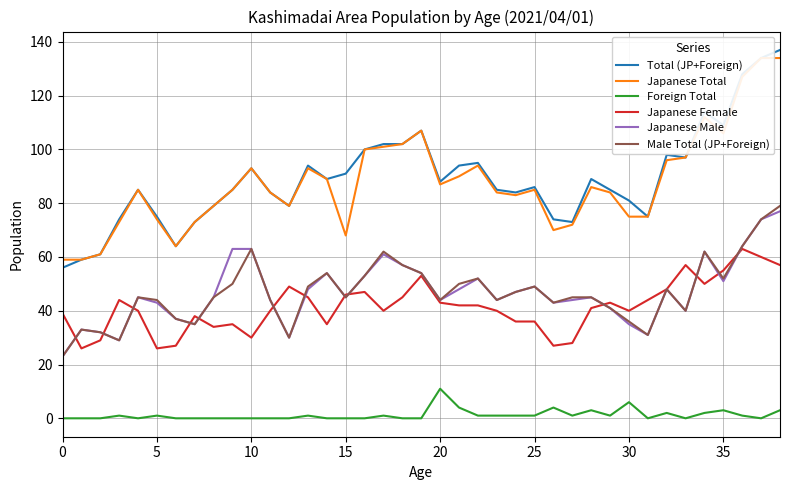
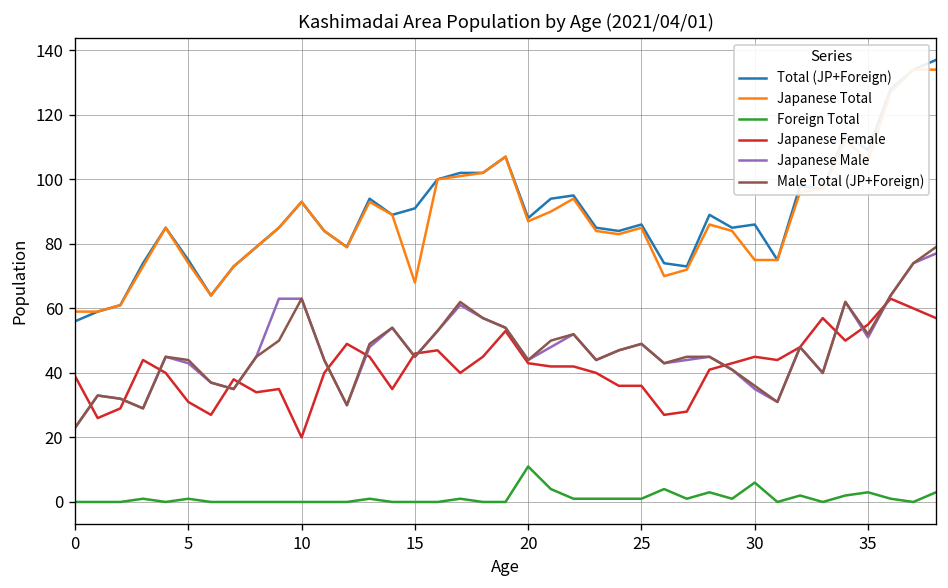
  {
    "Total (JP+Foreign)": {
      "0": 56,
      "5": 75,
      "15": 91,
      "20": 88,
      "25": 86,
-     "30": 81
+     "30": 86
    },
    "Japanese Total": {
      "0": 59,
      "5": 74,
      "15": 68,
      "20": 87,
      "25": 85,
      "30": 75
    },
    "Foreign Total": {
      "0": 0,
      "5": 1,
      "10": 0,
      "15": 0,
      "20": 11,
      "25": 1,
      "30": 6,
      "35": 3
    },
    "Japanese Female": {
      "0": 39,
-     "5": 26,
-     "10": 30,
+     "5": 31,
+     "10": 20,
      "15": 46,
      "20": 43,
      "25": 36,
-     "30": 40,
+     "30": 45,
      "35": 55
    },
    "Japanese Male": {
      "5": 43,
      "30": 35,
      "35": 51
    },
    "Male Total (JP+Foreign)": {
      "5": 44,
      "30": 36,
      "35": 52
    }
  }
